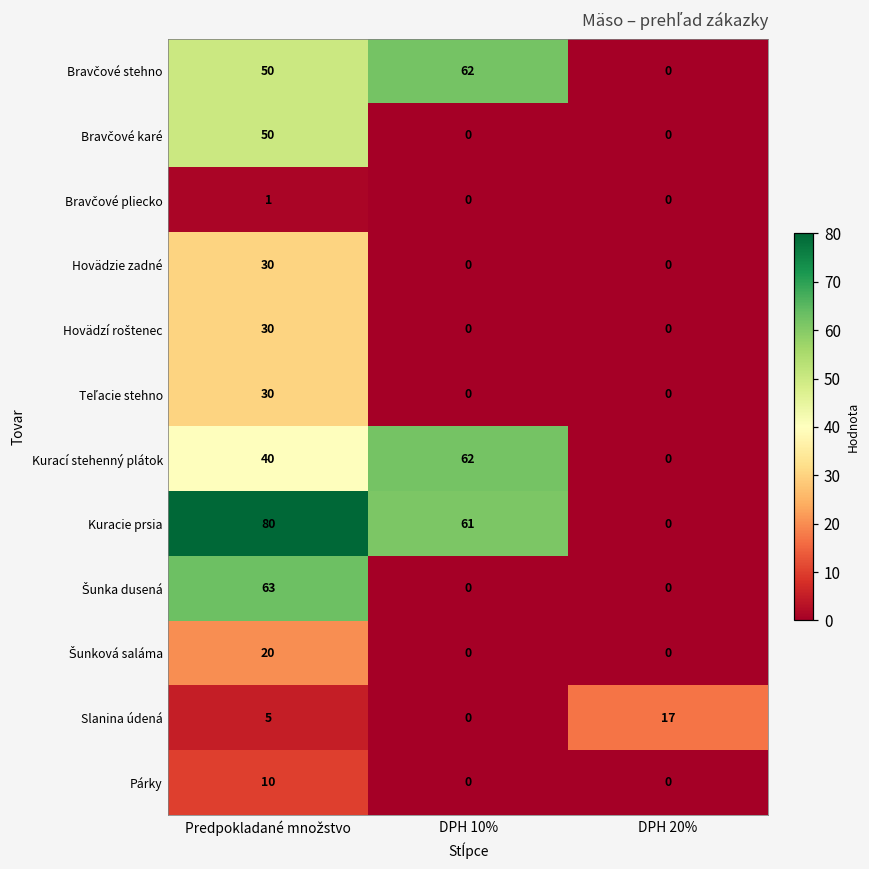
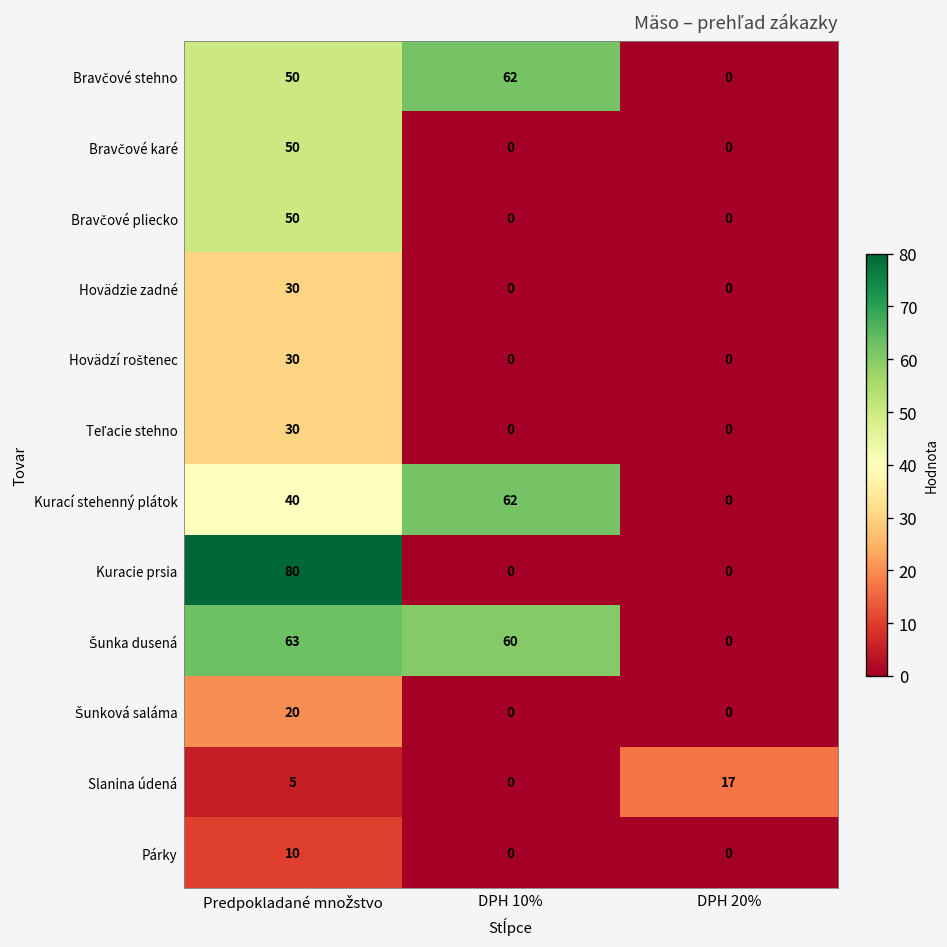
  {
    "Bravčové stehno": {
      "Predpokladané množstvo": 50,
      "DPH 10%": 62,
      "DPH 20%": 0
    },
    "Bravčové karé": {
      "Predpokladané množstvo": 50,
      "DPH 10%": 0,
      "DPH 20%": 0
    },
    "Bravčové pliecko": {
-     "Predpokladané množstvo": 1,
+     "Predpokladané množstvo": 50,
      "DPH 10%": 0,
      "DPH 20%": 0
    },
    "Hovädzie zadné": {
      "Predpokladané množstvo": 30,
      "DPH 10%": 0,
      "DPH 20%": 0
    },
    "Hovädzí roštenec": {
      "Predpokladané množstvo": 30,
      "DPH 10%": 0,
      "DPH 20%": 0
    },
    "Teľacie stehno": {
      "Predpokladané množstvo": 30,
      "DPH 10%": 0,
      "DPH 20%": 0
    },
    "Kurací stehenný plátok": {
      "Predpokladané množstvo": 40,
      "DPH 10%": 62,
      "DPH 20%": 0
    },
    "Kuracie prsia": {
      "Predpokladané množstvo": 80,
-     "DPH 10%": 61,
+     "DPH 10%": 0,
      "DPH 20%": 0
    },
    "Šunka dusená": {
      "Predpokladané množstvo": 63,
-     "DPH 10%": 0,
+     "DPH 10%": 60,
      "DPH 20%": 0
    },
    "Šunková saláma": {
      "Predpokladané množstvo": 20,
      "DPH 10%": 0,
      "DPH 20%": 0
    },
    "Slanina údená": {
      "Predpokladané množstvo": 5,
      "DPH 10%": 0,
      "DPH 20%": 17
    },
    "Párky": {
      "Predpokladané množstvo": 10,
      "DPH 10%": 0,
      "DPH 20%": 0
    }
  }
